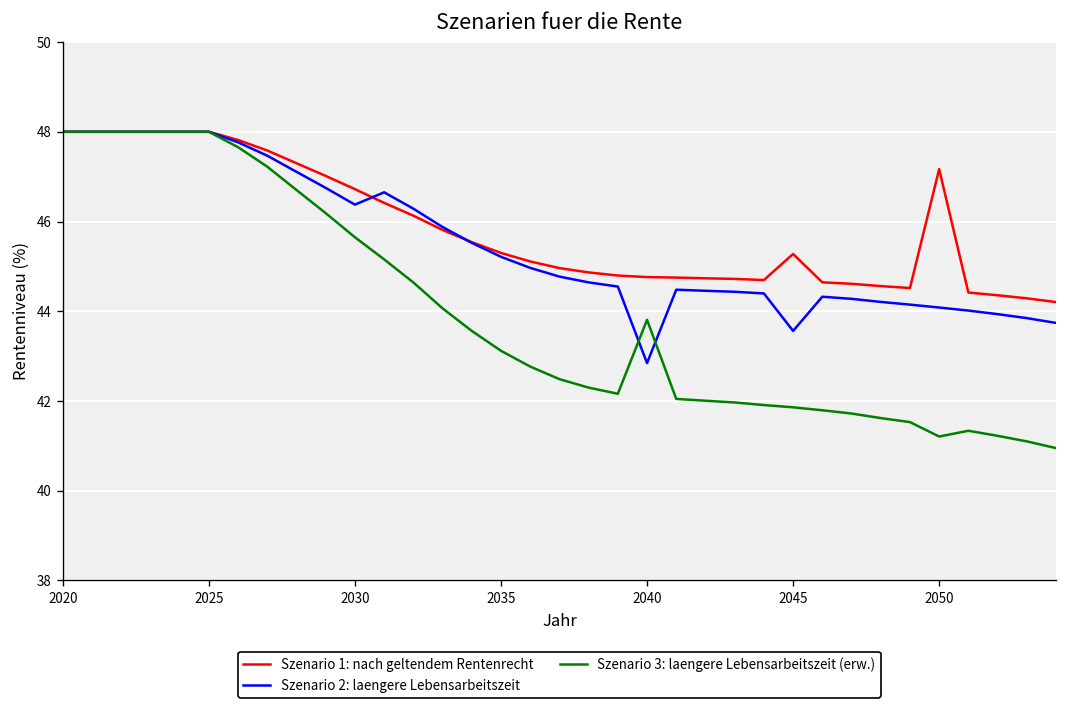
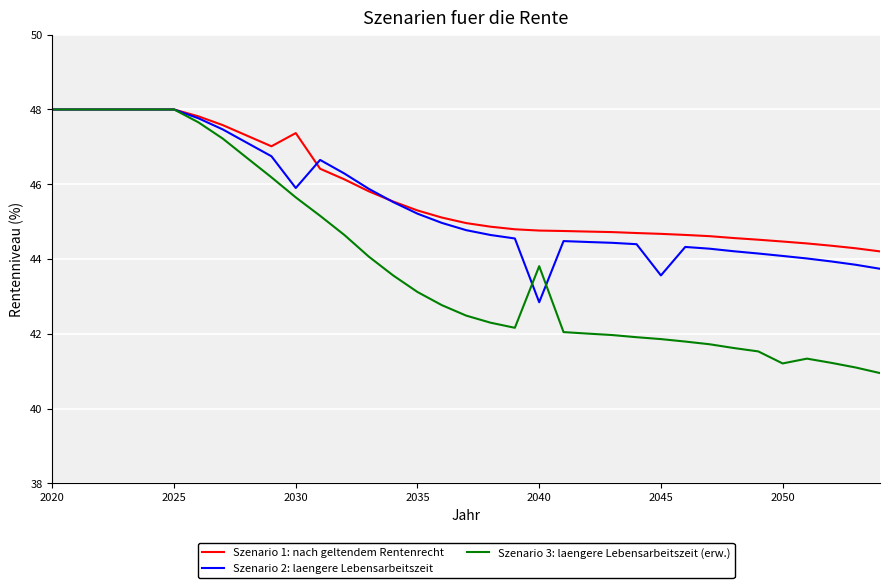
  {
    "Szenario 1: nach geltendem Rentenrecht": {
-     "2030": 46.7,
+     "2030": 47.4,
      "2035": 45.3,
      "2040": 44.8,
-     "2045": 45.3,
-     "2050": 47.2
+     "2045": 44.7,
+     "2050": 44.5
    },
    "Szenario 2: laengere Lebensarbeitszeit": {
-     "2030": 46.4,
+     "2030": 45.9,
      "2035": 45.2,
      "2040": 42.8,
      "2045": 43.6,
      "2050": 44.1
    },
    "Szenario 3: laengere Lebensarbeitszeit (erw.)": {
      "2030": 45.6,
      "2035": 43.1,
      "2040": 43.8,
      "2045": 41.9,
      "2050": 41.2
    }
  }
